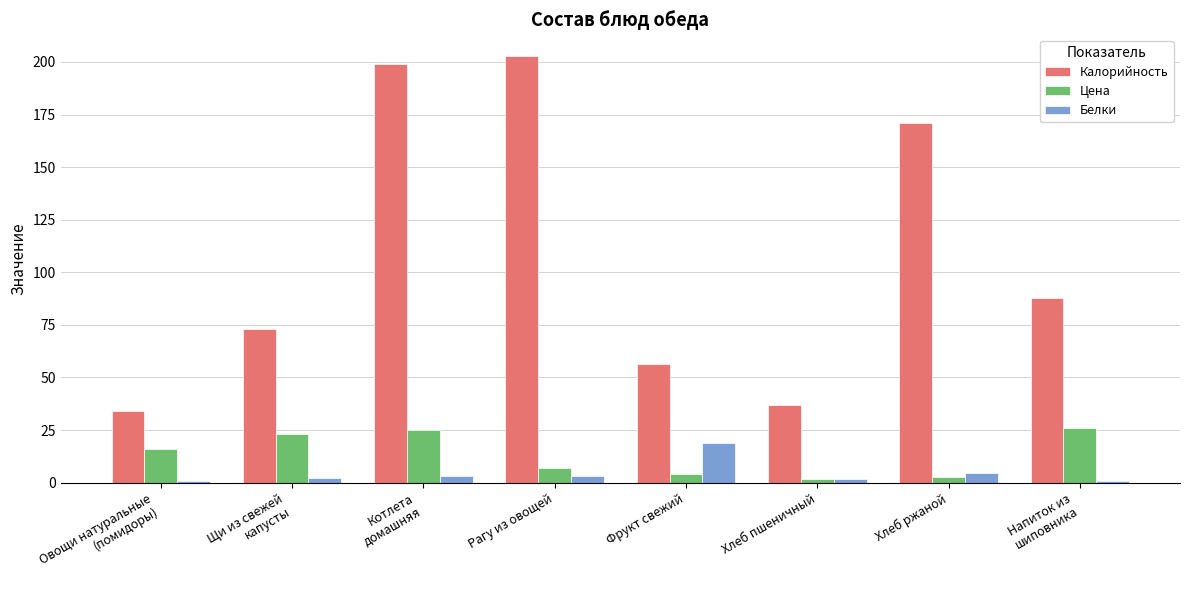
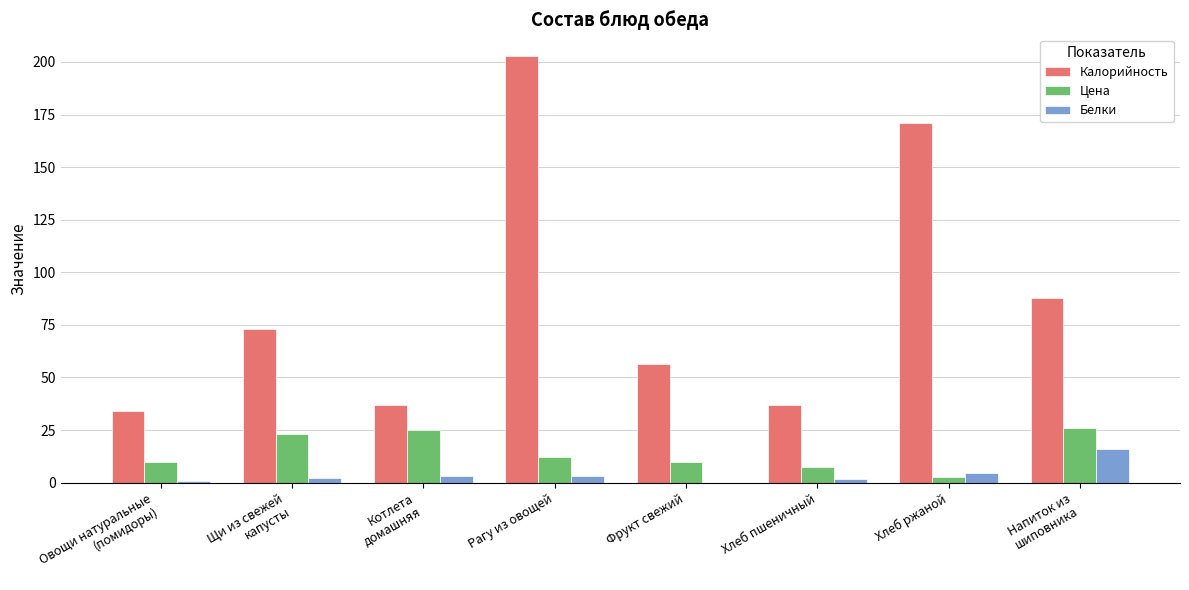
  {
    "Калорийность": {
      "Овощи натуральные (помидоры)": 34,
      "Щи из свежей капусты": 73,
-     "Котлета домашняя": 199,
+     "Котлета домашняя": 37,
      "Рагу из овощей": 203,
      "Фрукт свежий": 56,
      "Хлеб пшеничный": 37,
      "Хлеб ржаной": 171,
      "Напиток из шиповника": 88
    },
    "Цена": {
-     "Овощи натуральные (помидоры)": 16,
+     "Овощи натуральные (помидоры)": 10,
      "Щи из свежей капусты": 23,
      "Котлета домашняя": 25,
-     "Рагу из овощей": 7,
-     "Фрукт свежий": 4,
-     "Хлеб пшеничный": 2,
+     "Рагу из овощей": 12,
+     "Фрукт свежий": 10,
+     "Хлеб пшеничный": 7,
      "Хлеб ржаной": 3,
      "Напиток из шиповника": 26
    },
    "Белки": {
      "Щи из свежей капусты": 2,
      "Котлета домашняя": 3,
      "Рагу из овощей": 3,
-     "Фрукт свежий": 19,
+     "Фрукт свежий": 0,
      "Хлеб пшеничный": 2,
      "Хлеб ржаной": 4,
-     "Напиток из шиповника": 1
+     "Напиток из шиповника": 16
    }
  }
